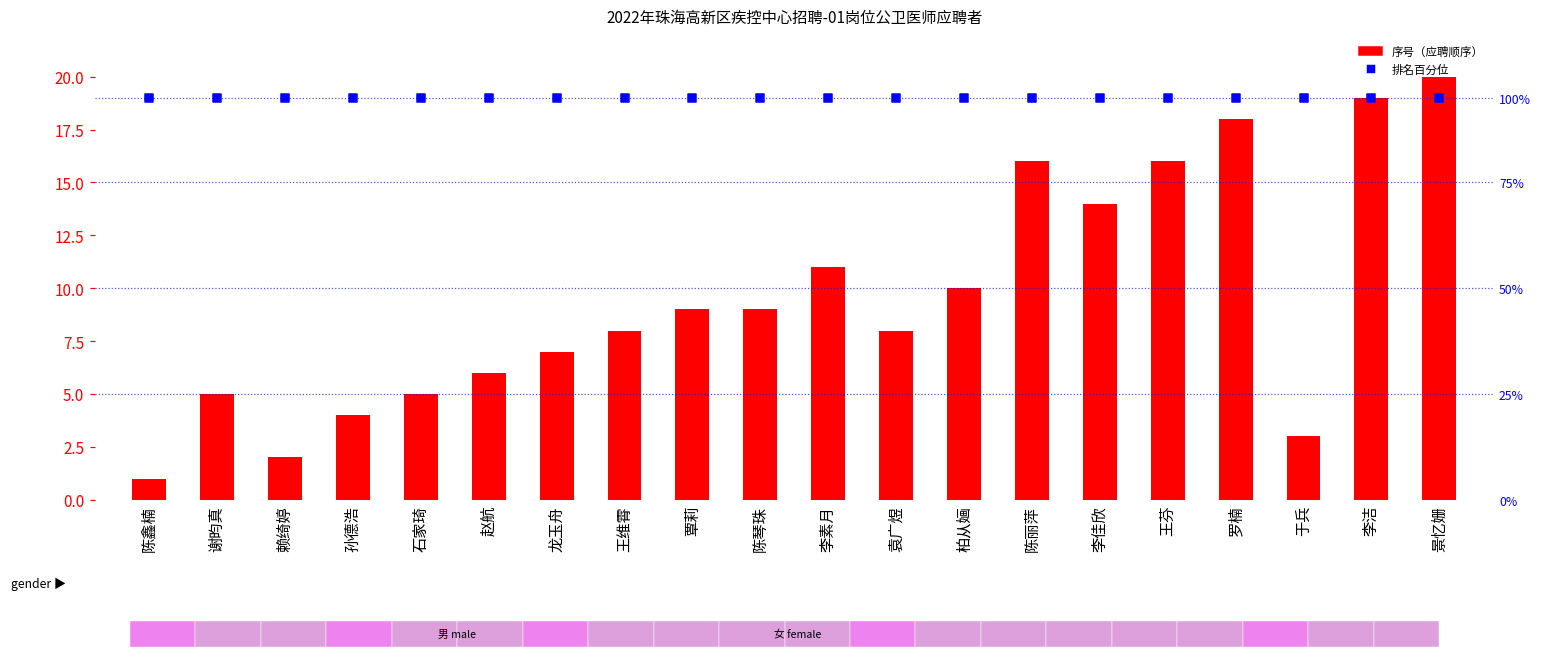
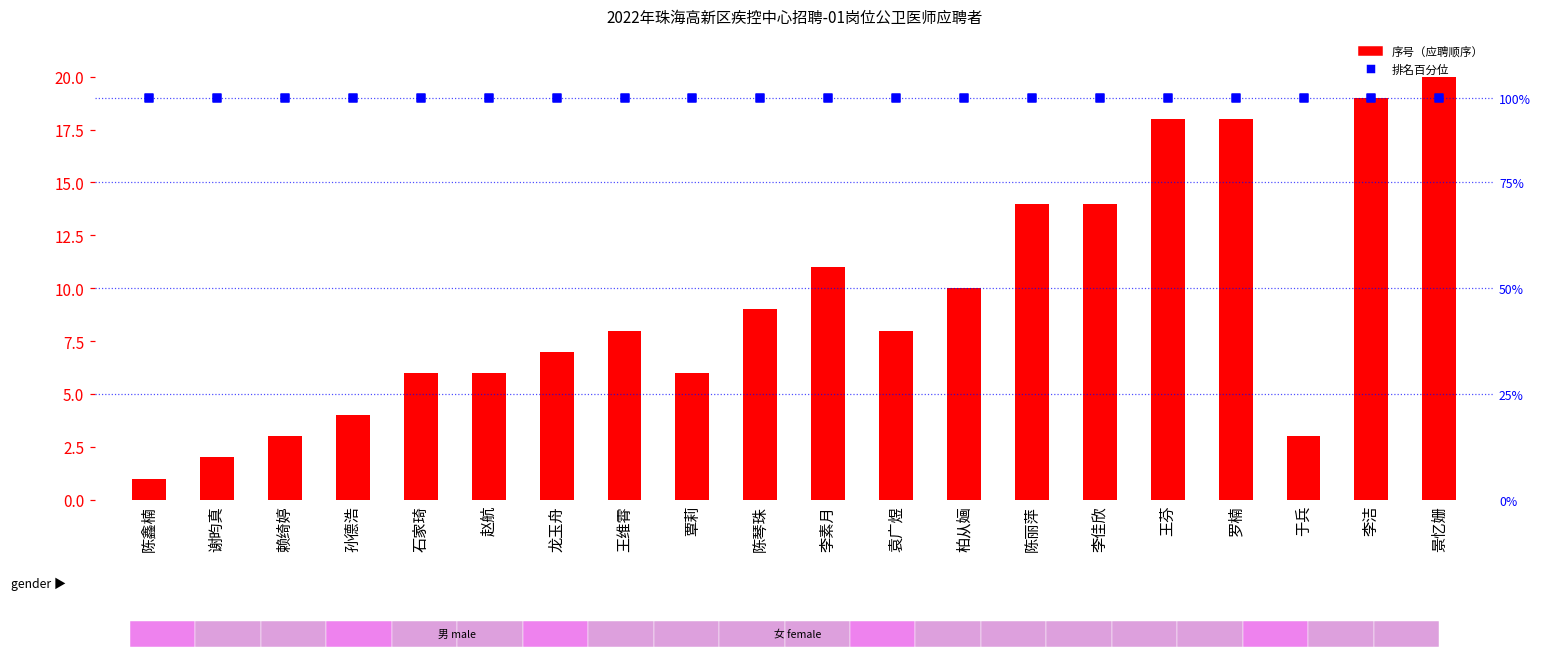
  {
    "2022年珠海高新区疾控中心招聘-01岗位公卫医师应聘者": {
      "序号（应聘顺序）": {
        "陈鑫楠": 1,
-       "谢昀真": 5,
-       "赖绮婷": 2,
+       "谢昀真": 2,
+       "赖绮婷": 3,
        "孙德浩": 4,
-       "石家琦": 5,
+       "石家琦": 6,
        "赵航": 6,
        "龙玉舟": 7,
        "王维霄": 8,
-       "覃莉": 9,
+       "覃莉": 6,
        "陈琴珠": 9,
        "李素月": 11,
        "袁广煜": 8,
        "柏从婳": 10,
-       "陈丽萍": 16,
+       "陈丽萍": 14,
        "李佳欣": 14,
-       "王芬": 16,
+       "王芬": 18,
        "罗楠": 18,
        "于兵": 3,
        "李洁": 19,
        "景忆姗": 20
      }
    }
  }
